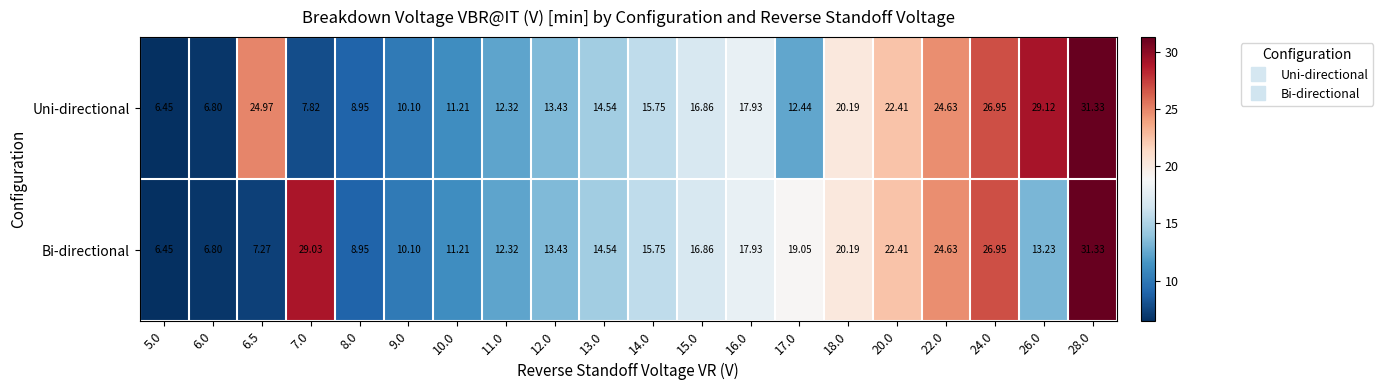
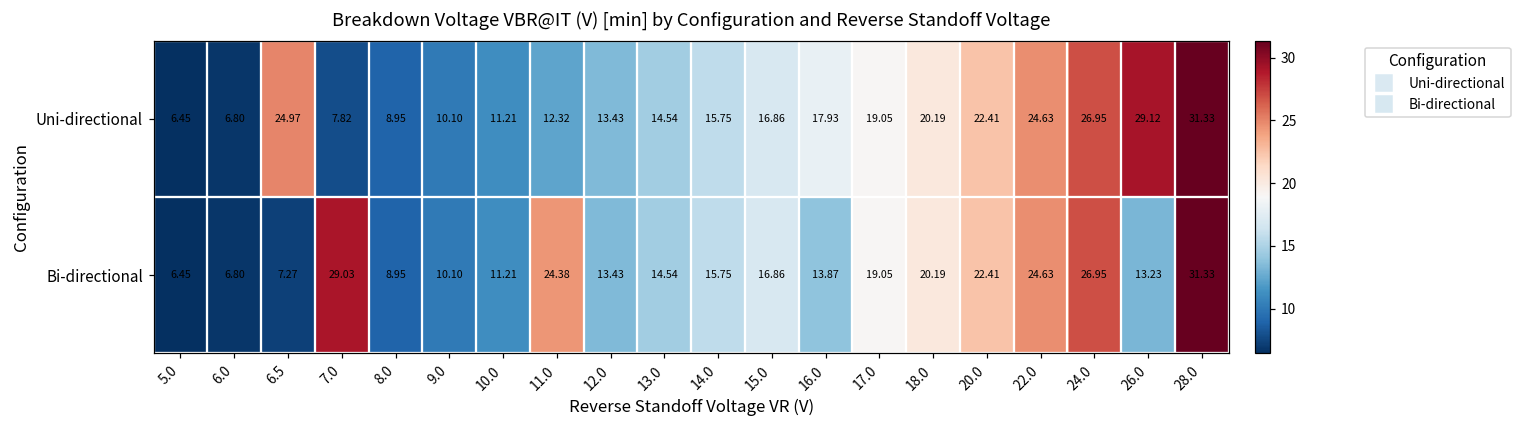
  {
    "Uni-directional": {
      "5.0": 6.45,
      "6.0": 6.80,
      "6.5": 24.97,
      "7.0": 7.82,
      "8.0": 8.95,
      "9.0": 10.10,
      "10.0": 11.21,
      "11.0": 12.32,
      "12.0": 13.43,
      "13.0": 14.54,
      "14.0": 15.75,
      "15.0": 16.86,
      "16.0": 17.93,
-     "17.0": 12.44,
+     "17.0": 19.05,
      "18.0": 20.19,
      "20.0": 22.41,
      "22.0": 24.63,
      "24.0": 26.95,
      "26.0": 29.12,
      "28.0": 31.33
    },
    "Bi-directional": {
      "5.0": 6.45,
      "6.0": 6.80,
      "6.5": 7.27,
      "7.0": 29.03,
      "8.0": 8.95,
      "9.0": 10.10,
      "10.0": 11.21,
-     "11.0": 12.32,
+     "11.0": 24.38,
      "12.0": 13.43,
      "13.0": 14.54,
      "14.0": 15.75,
      "15.0": 16.86,
-     "16.0": 17.93,
+     "16.0": 13.87,
      "17.0": 19.05,
      "18.0": 20.19,
      "20.0": 22.41,
      "22.0": 24.63,
      "24.0": 26.95,
      "26.0": 13.23,
      "28.0": 31.33
    }
  }
